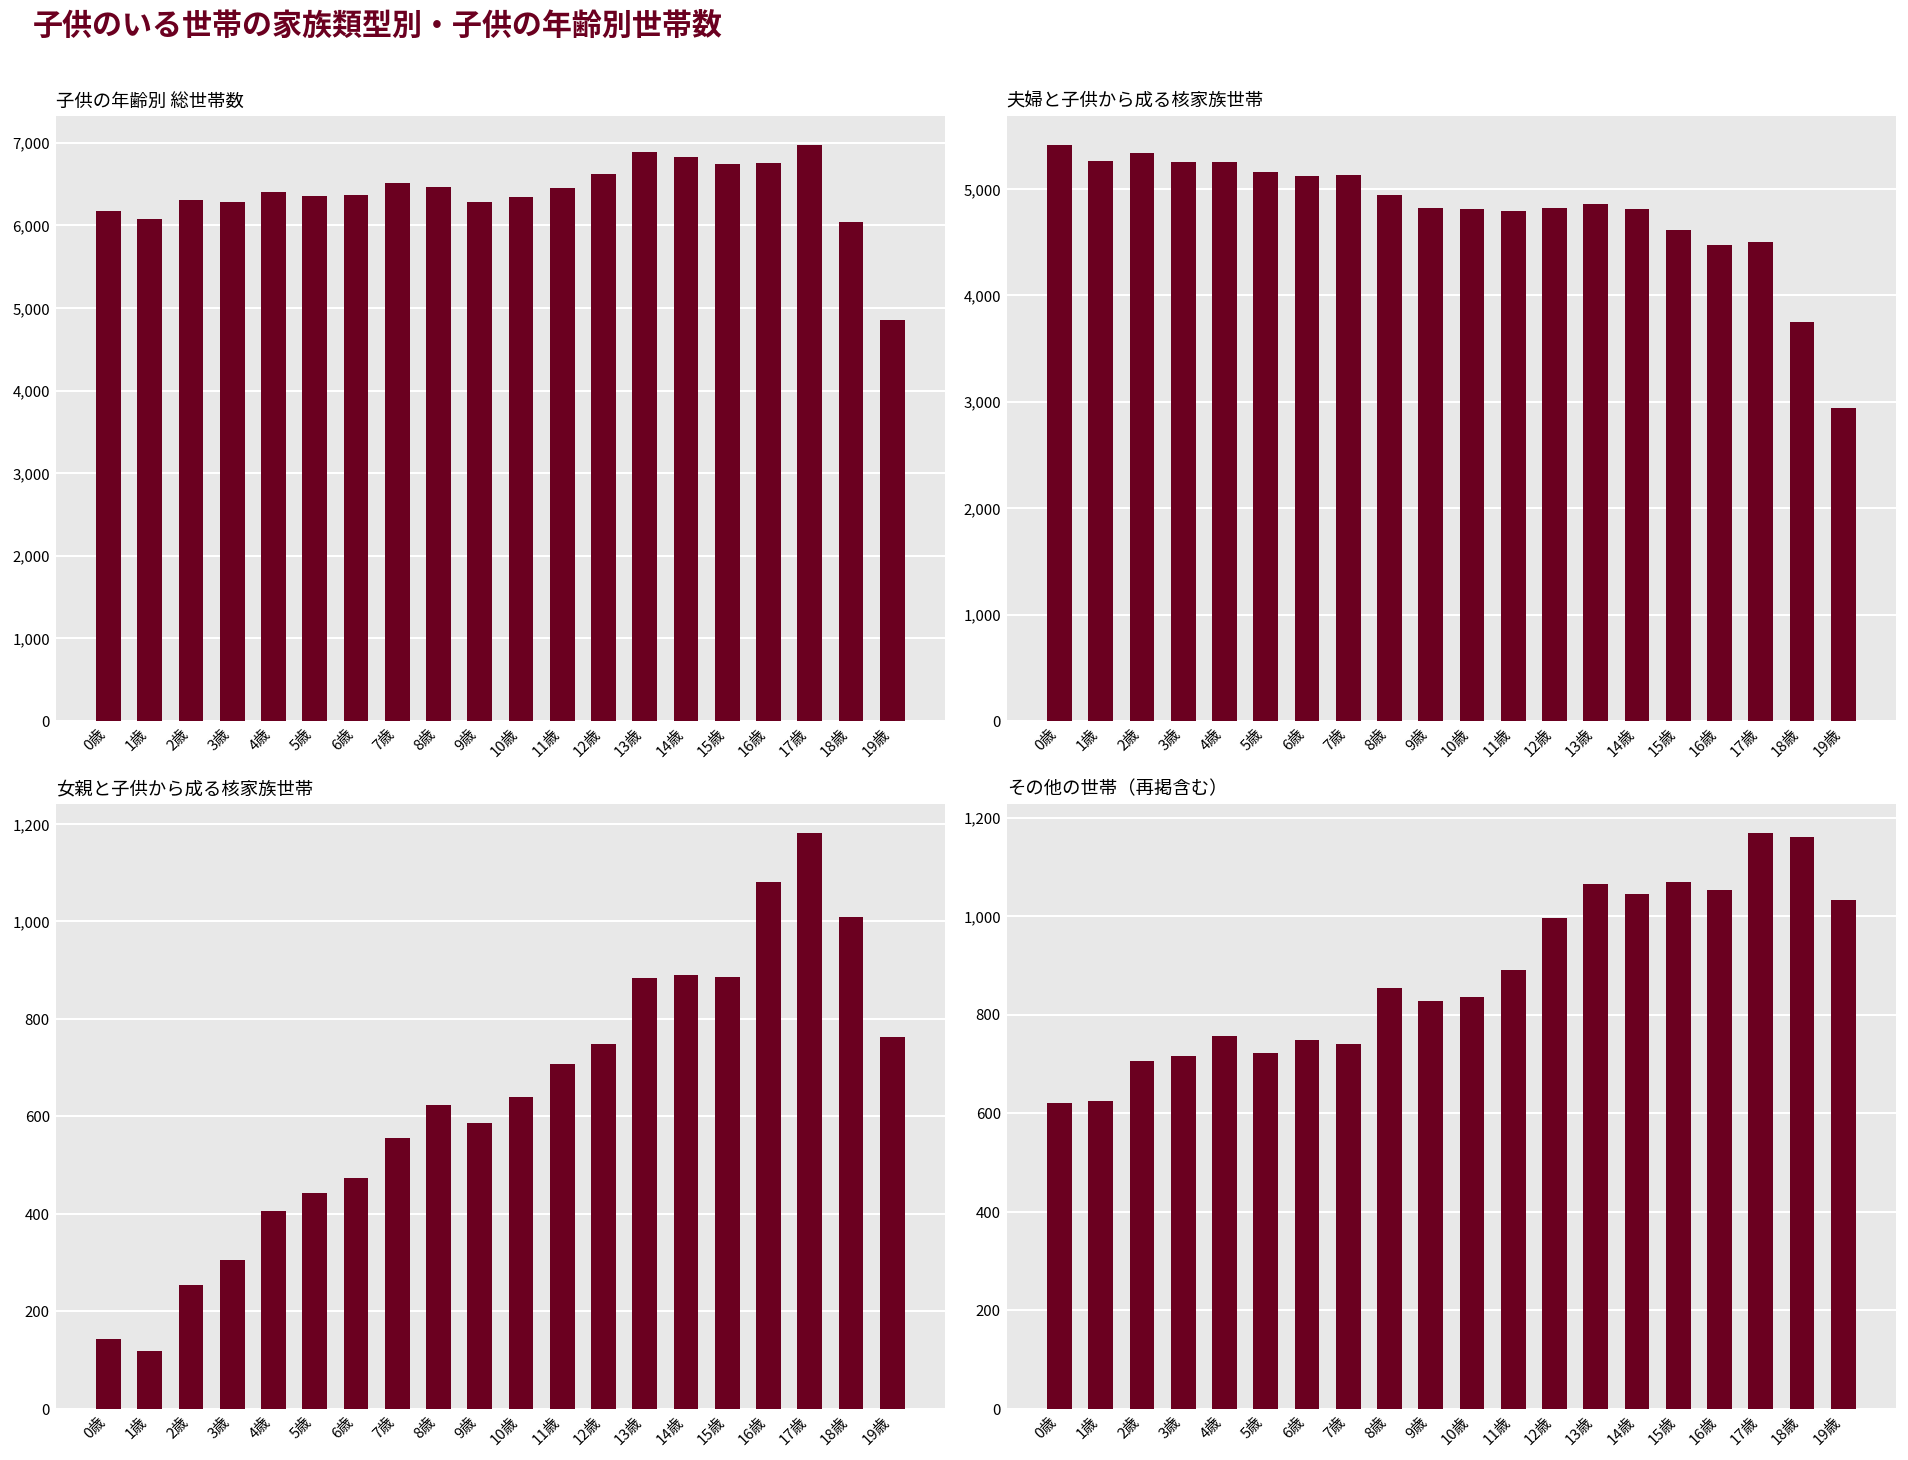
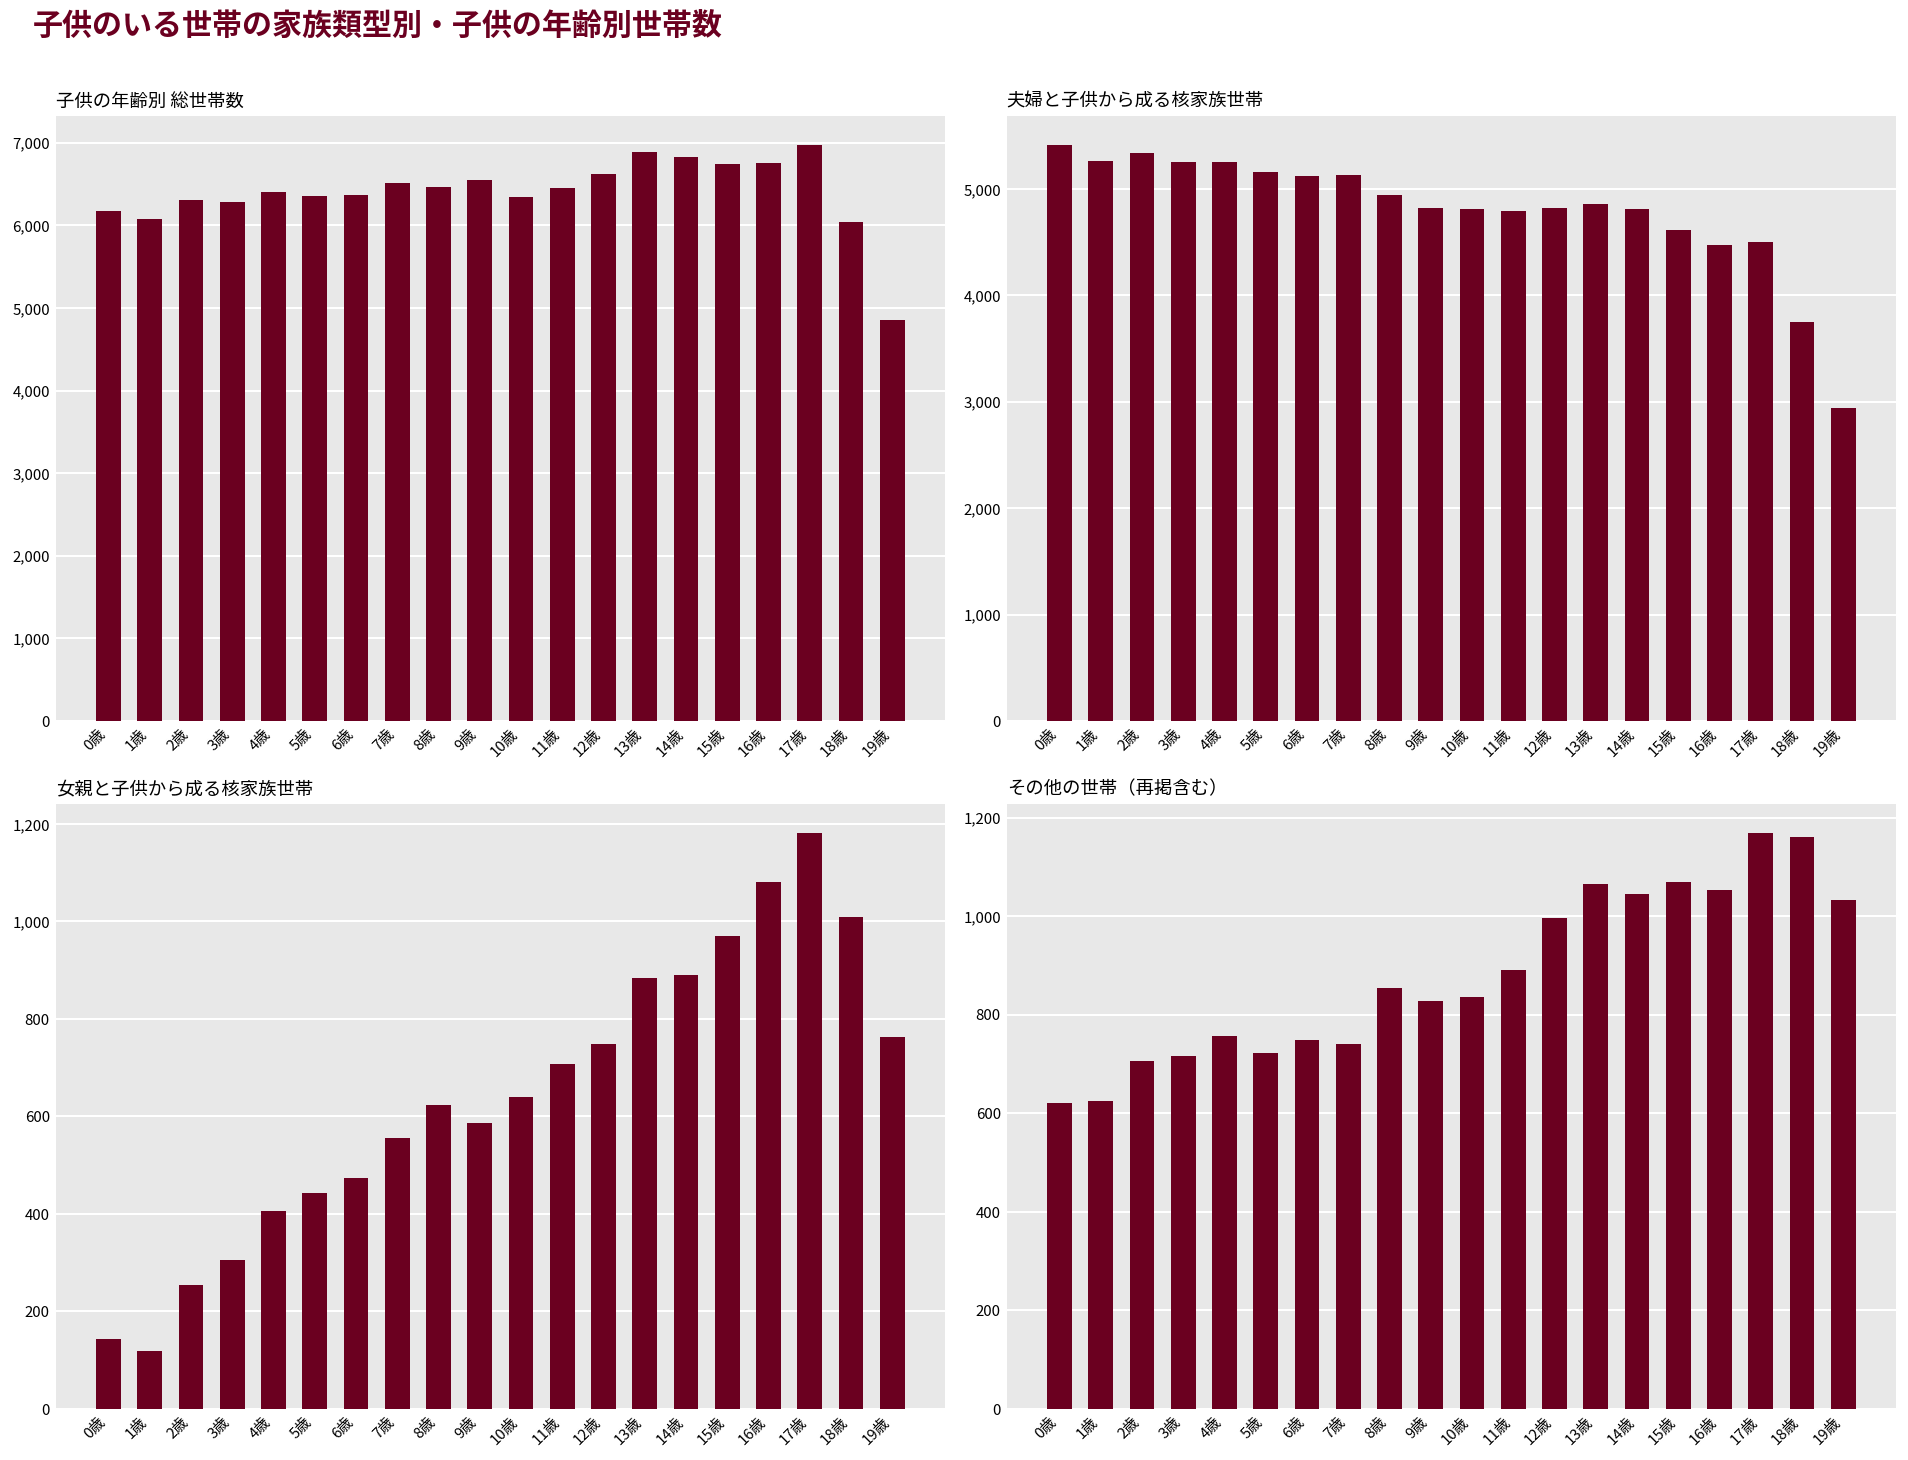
  {
    "子供の年齢別 総世帯数": {
      "0歳": "6,200",
      "1歳": "6,100",
      "2歳": "6,300",
      "3歳": "6,300",
      "4歳": "6,400",
      "5歳": "6,400",
      "6歳": "6,400",
      "7歳": "6,500",
      "8歳": "6,500",
-     "9歳": "6,300",
+     "9歳": "6,500",
      "10歳": "6,300",
      "11歳": "6,400",
      "12歳": "6,600",
      "13歳": "6,900",
      "14歳": "6,800",
      "15歳": "6,700",
      "16歳": "6,800",
      "17歳": "7,000",
      "18歳": "6,000",
      "19歳": "4,900"
    },
    "夫婦と子供から成る核家族世帯": {
      "0歳": "5,400",
      "1歳": "5,300",
      "2歳": "5,300",
      "3歳": "5,300",
      "4歳": "5,200",
      "5歳": "5,200",
      "6歳": "5,100",
      "7歳": "5,100",
      "8歳": "4,900",
      "9歳": "4,800",
      "10歳": "4,800",
      "11歳": "4,800",
      "12歳": "4,800",
      "13歳": "4,900",
      "14歳": "4,800",
      "15歳": "4,600",
      "16歳": "4,500",
      "17歳": "4,500",
      "18歳": "3,800",
      "19歳": "2,900"
    },
    "女親と子供から成る核家族世帯": {
      "0歳": "140",
      "1歳": "120",
      "2歳": "250",
      "3歳": "310",
      "4歳": "410",
      "5歳": "440",
      "6歳": "470",
      "7歳": "560",
      "8歳": "620",
      "9歳": "590",
      "10歳": "640",
      "11歳": "710",
      "12歳": "750",
      "13歳": "890",
      "14歳": "890",
-     "15歳": "890",
+     "15歳": "970",
      "16歳": "1,080",
      "17歳": "1,180",
      "18歳": "1,010",
      "19歳": "760"
    },
    "その他の世帯（再掲含む）": {
      "0歳": "620",
      "1歳": "630",
      "2歳": "710",
      "3歳": "720",
      "4歳": "760",
      "5歳": "720",
      "6歳": "750",
      "7歳": "740",
      "8歳": "860",
      "9歳": "830",
      "10歳": "840",
      "11歳": "890",
      "12歳": "1,000",
      "13歳": "1,070",
      "14歳": "1,040",
      "15歳": "1,070",
      "16歳": "1,050",
      "17歳": "1,170",
      "18歳": "1,160",
      "19歳": "1,030"
    }
  }
